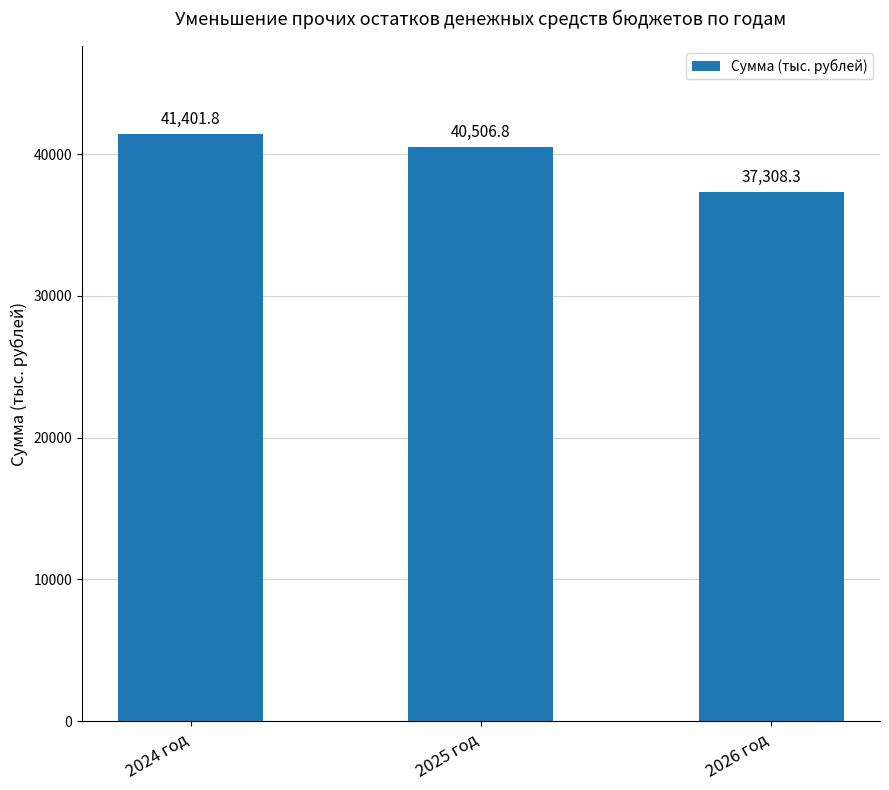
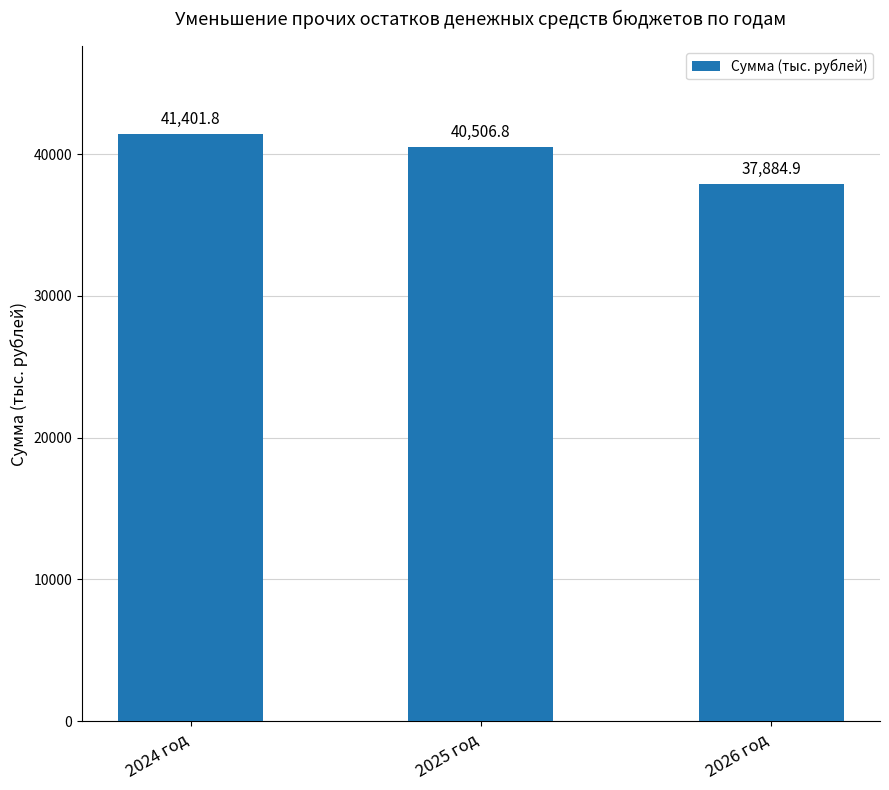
  {
    "2024 год": "41,401.8",
    "2025 год": "40,506.8",
-   "2026 год": "37,308.3"
+   "2026 год": "37,884.9"
  }
